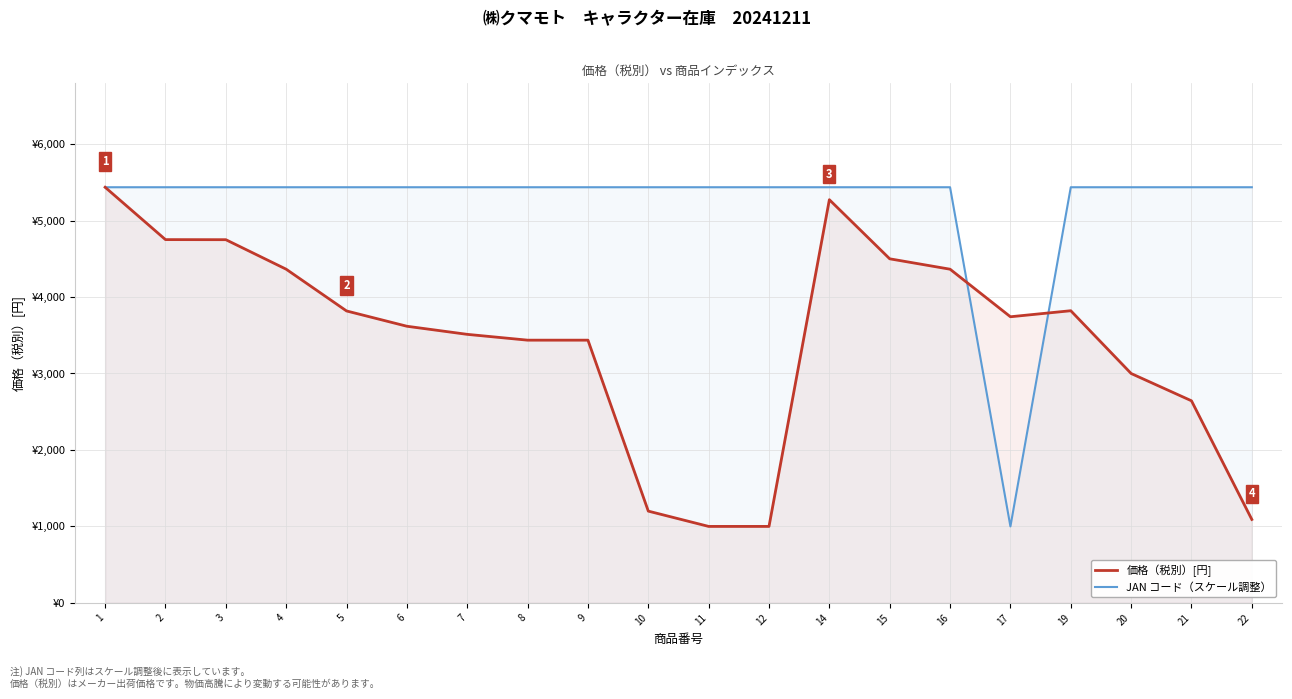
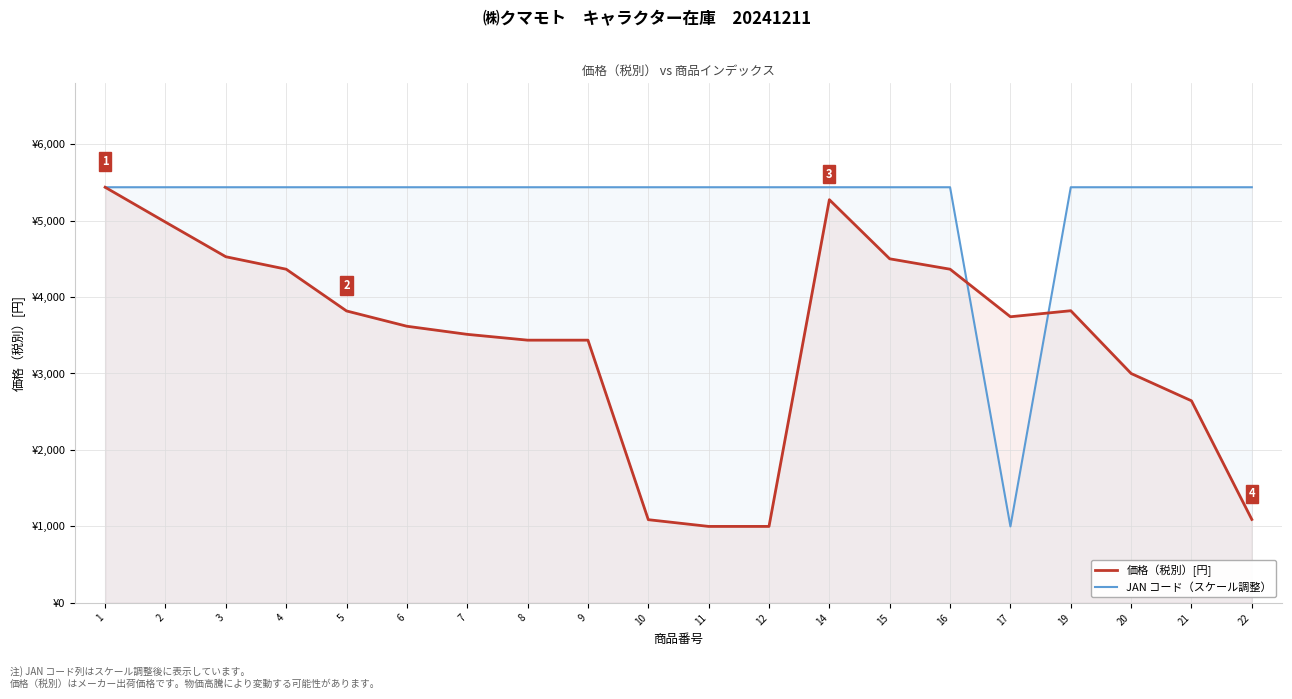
  {
    "価格（税別）[円]": {
-     "2": "¥4,800",
-     "3": "¥4,800",
+     "2": "¥5,000",
+     "3": "¥4,500",
      "4": "¥4,400",
      "6": "¥3,600",
      "7": "¥3,500",
      "8": "¥3,400",
      "9": "¥3,400",
-     "10": "¥1,200",
+     "10": "¥1,100",
      "11": "¥1,000",
      "12": "¥1,000",
      "14": "¥5,300",
      "15": "¥4,500",
      "16": "¥4,400",
      "17": "¥3,700",
      "19": "¥3,800",
      "20": "¥3,000",
      "21": "¥2,600"
    },
    "JAN コード（スケール調整）": {
      "2": "¥5,400",
      "3": "¥5,400",
      "4": "¥5,400",
      "5": "¥5,400",
      "6": "¥5,400",
      "7": "¥5,400",
      "8": "¥5,400",
      "9": "¥5,400",
      "10": "¥5,400",
      "11": "¥5,400",
      "12": "¥5,400",
      "15": "¥5,400",
      "16": "¥5,400",
      "17": "¥1,000",
      "19": "¥5,400",
      "20": "¥5,400",
      "21": "¥5,400",
      "22": "¥5,400"
    }
  }
